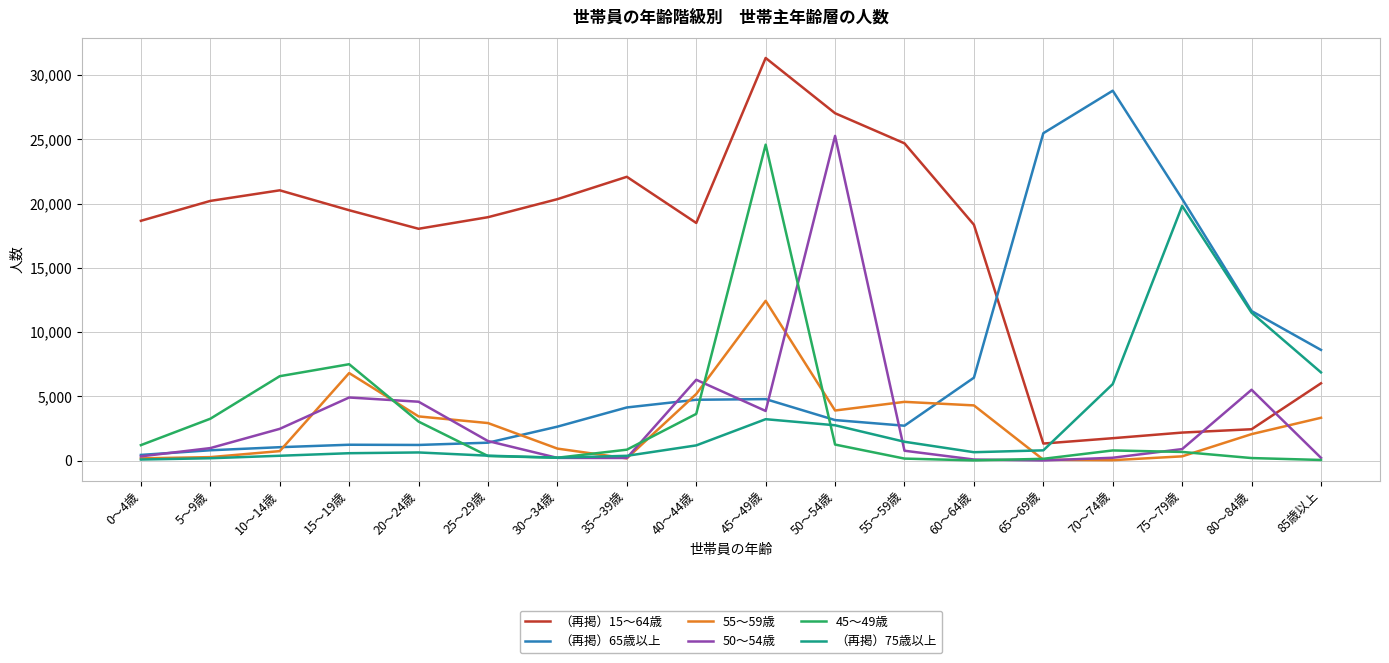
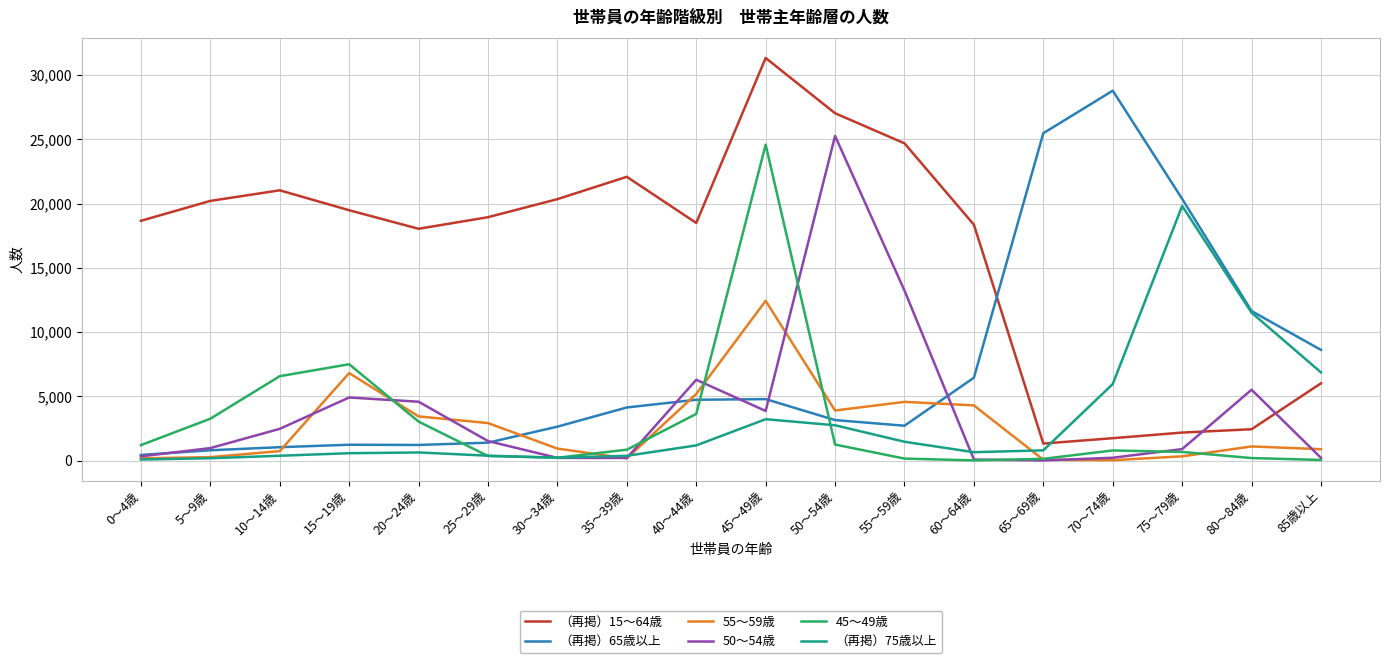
  {
    "（再掲）15～64歳": {
      "0～4歳": "18,700",
      "5～9歳": "20,200",
      "10～14歳": "21,000",
      "15～19歳": "19,500",
      "20～24歳": "18,000",
      "25～29歳": "18,900",
      "30～34歳": "20,300",
      "35～39歳": "22,100",
      "40～44歳": "18,500",
      "45～49歳": "31,300",
      "50～54歳": "27,000",
      "55～59歳": "24,700",
      "60～64歳": "18,400",
      "65～69歳": "1,300",
      "70～74歳": "1,800",
      "75～79歳": "2,200",
      "80～84歳": "2,400",
      "85歳以上": "6,000"
    },
    "（再掲）65歳以上": {
      "10～14歳": "1,100",
      "15～19歳": "1,200",
      "20～24歳": "1,200",
      "30～34歳": "2,600",
      "35～39歳": "4,100",
      "40～44歳": "4,700",
      "45～49歳": "4,800",
      "50～54歳": "3,200",
      "55～59歳": "2,700",
      "60～64歳": "6,500",
      "65～69歳": "25,500",
      "70～74歳": "28,800",
      "75～79歳": "20,400",
      "85歳以上": "8,600"
    },
    "55～59歳": {
      "10～14歳": "700",
      "15～19歳": "6,800",
      "20～24歳": "3,400",
      "25～29歳": "2,900",
      "30～34歳": "900",
      "40～44歳": "5,200",
      "45～49歳": "12,400",
      "50～54歳": "3,900",
      "55～59歳": "4,600",
      "60～64歳": "4,300",
      "75～79歳": "300",
-     "80～84歳": "2,100",
-     "85歳以上": "3,300"
+     "80～84歳": "1,100",
+     "85歳以上": "900"
    },
    "50～54歳": {
      "10～14歳": "2,500",
      "15～19歳": "4,900",
      "20～24歳": "4,600",
      "40～44歳": "6,300",
      "45～49歳": "3,900",
      "50～54歳": "25,300",
-     "55～59歳": "800",
+     "55～59歳": "13,200",
      "75～79歳": "900",
      "80～84歳": "5,500"
    }
  }
